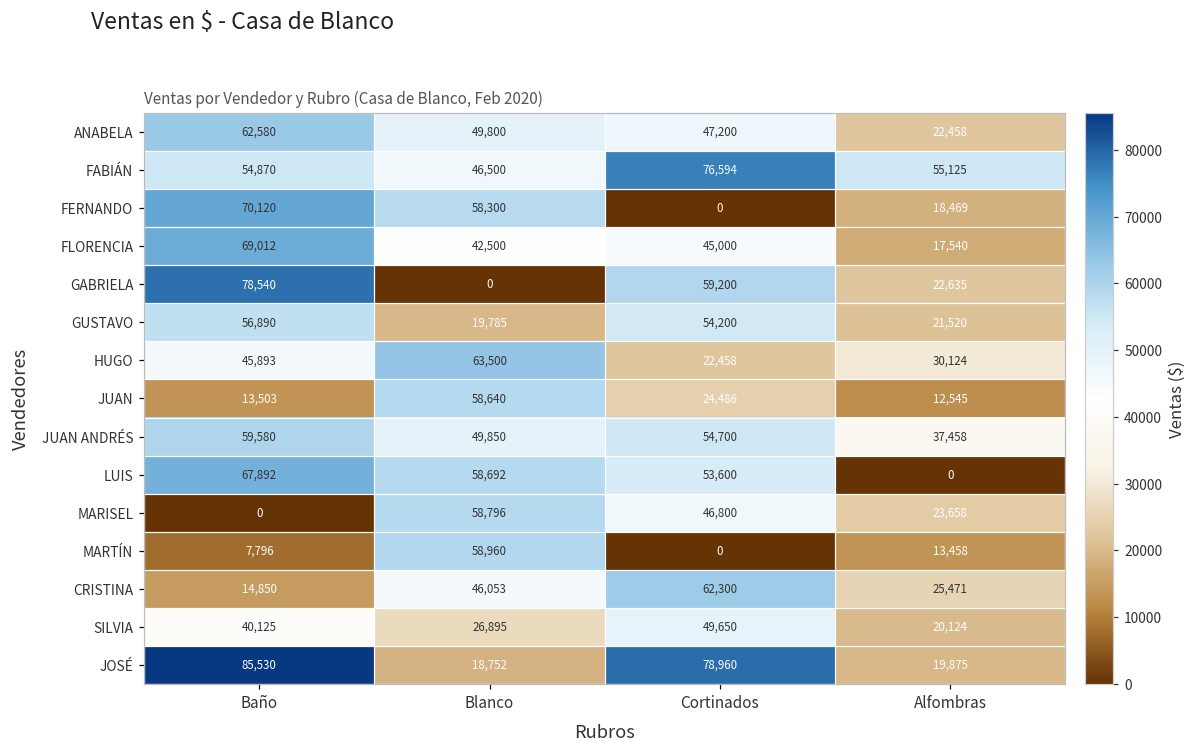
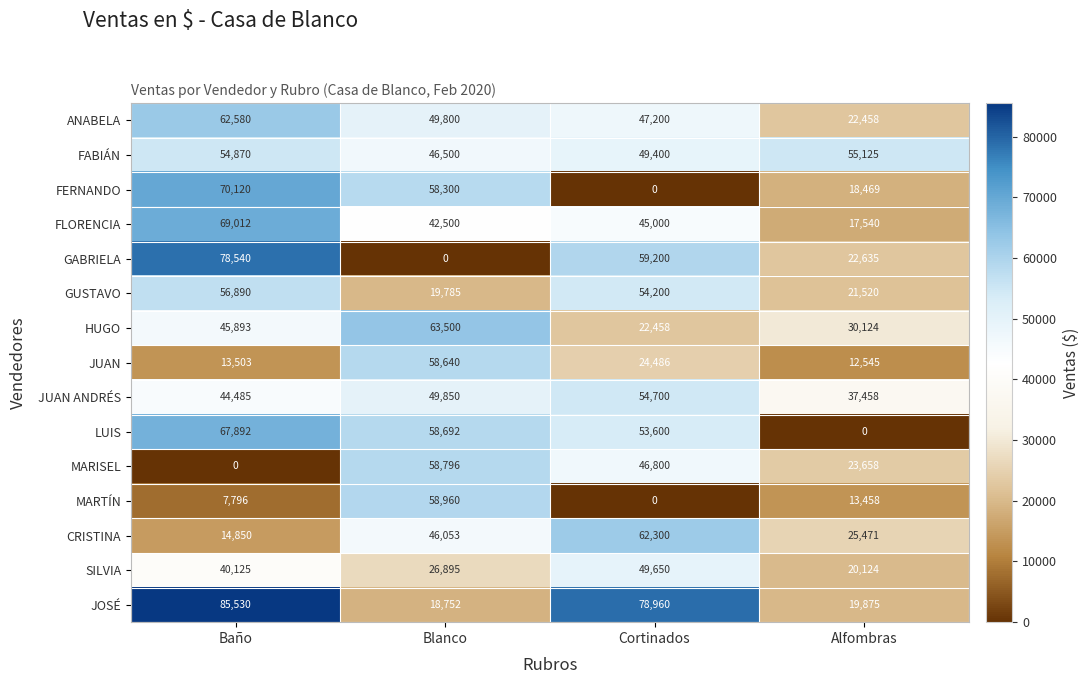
  {
    "ANABELA": {
      "Baño": "62,580",
      "Blanco": "49,800",
      "Cortinados": "47,200",
      "Alfombras": "22,458"
    },
    "FABIÁN": {
      "Baño": "54,870",
      "Blanco": "46,500",
-     "Cortinados": "76,594",
+     "Cortinados": "49,400",
      "Alfombras": "55,125"
    },
    "FERNANDO": {
      "Baño": "70,120",
      "Blanco": "58,300",
      "Cortinados": "0",
      "Alfombras": "18,469"
    },
    "FLORENCIA": {
      "Baño": "69,012",
      "Blanco": "42,500",
      "Cortinados": "45,000",
      "Alfombras": "17,540"
    },
    "GABRIELA": {
      "Baño": "78,540",
      "Blanco": "0",
      "Cortinados": "59,200",
      "Alfombras": "22,635"
    },
    "GUSTAVO": {
      "Baño": "56,890",
      "Blanco": "19,785",
      "Cortinados": "54,200",
      "Alfombras": "21,520"
    },
    "HUGO": {
      "Baño": "45,893",
      "Blanco": "63,500",
      "Cortinados": "22,458",
      "Alfombras": "30,124"
    },
    "JUAN": {
      "Baño": "13,503",
      "Blanco": "58,640",
      "Cortinados": "24,486",
      "Alfombras": "12,545"
    },
    "JUAN ANDRÉS": {
-     "Baño": "59,580",
+     "Baño": "44,485",
      "Blanco": "49,850",
      "Cortinados": "54,700",
      "Alfombras": "37,458"
    },
    "LUIS": {
      "Baño": "67,892",
      "Blanco": "58,692",
      "Cortinados": "53,600",
      "Alfombras": "0"
    },
    "MARISEL": {
      "Baño": "0",
      "Blanco": "58,796",
      "Cortinados": "46,800",
      "Alfombras": "23,658"
    },
    "MARTÍN": {
      "Baño": "7,796",
      "Blanco": "58,960",
      "Cortinados": "0",
      "Alfombras": "13,458"
    },
    "CRISTINA": {
      "Baño": "14,850",
      "Blanco": "46,053",
      "Cortinados": "62,300",
      "Alfombras": "25,471"
    },
    "SILVIA": {
      "Baño": "40,125",
      "Blanco": "26,895",
      "Cortinados": "49,650",
      "Alfombras": "20,124"
    },
    "JOSÉ": {
      "Baño": "85,530",
      "Blanco": "18,752",
      "Cortinados": "78,960",
      "Alfombras": "19,875"
    }
  }
